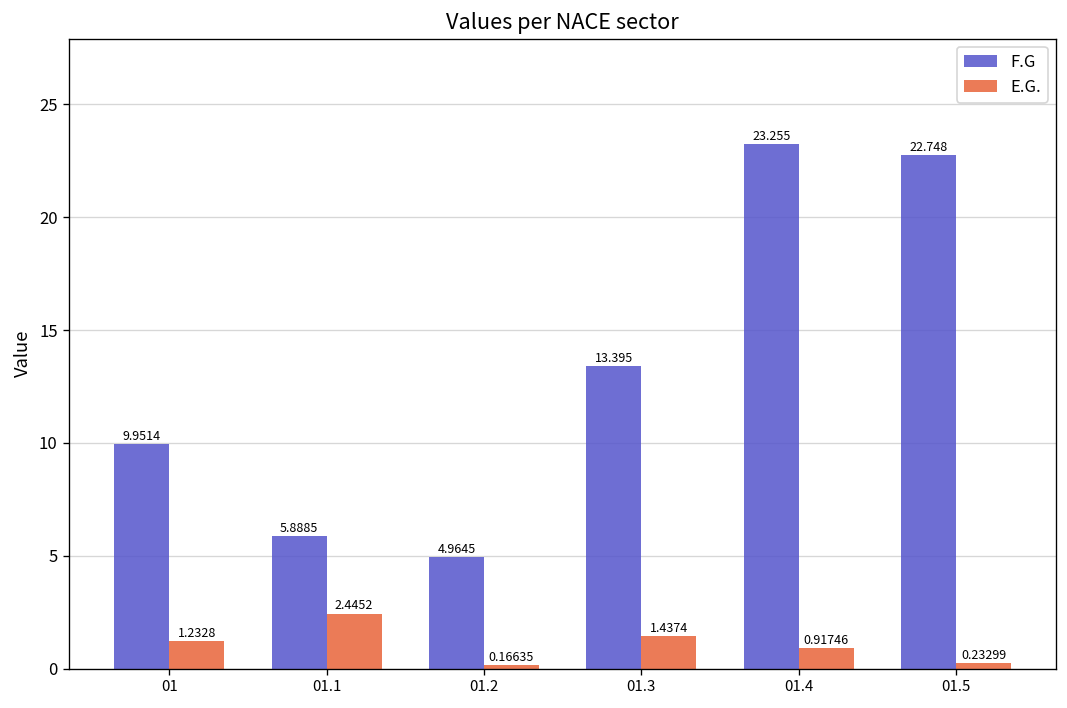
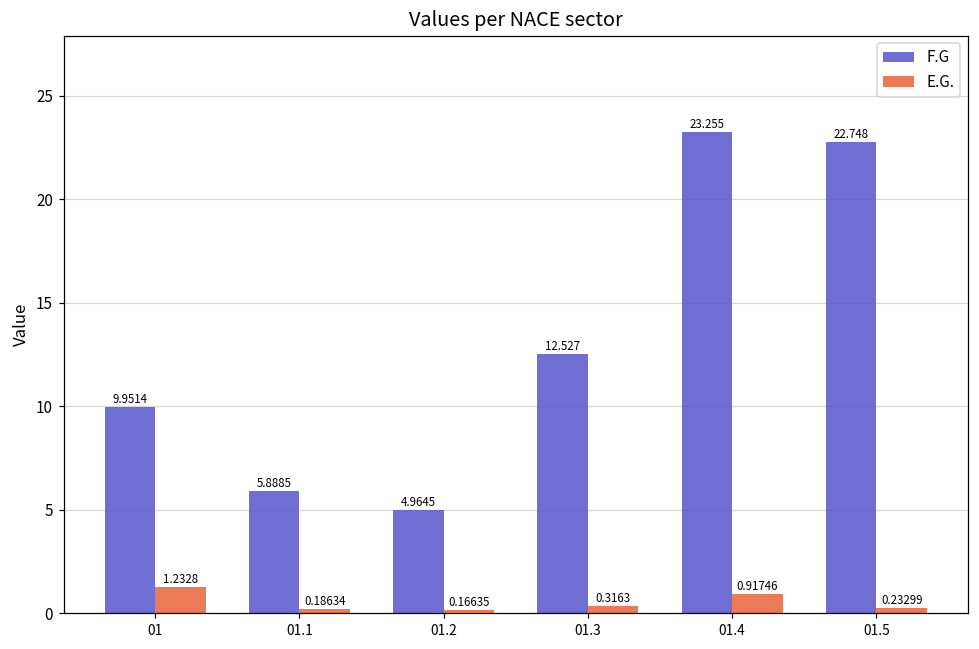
  {
    "F.G": {
      "01": 9.9514,
      "01.1": 5.8885,
      "01.2": 4.9645,
-     "01.3": 13.395,
+     "01.3": 12.527,
      "01.4": 23.255,
      "01.5": 22.748
    },
    "E.G.": {
      "01": 1.2328,
-     "01.1": 2.4452,
+     "01.1": 0.18634,
      "01.2": 0.16635,
-     "01.3": 1.4374,
+     "01.3": 0.3163,
      "01.4": 0.91746,
      "01.5": 0.23299
    }
  }
